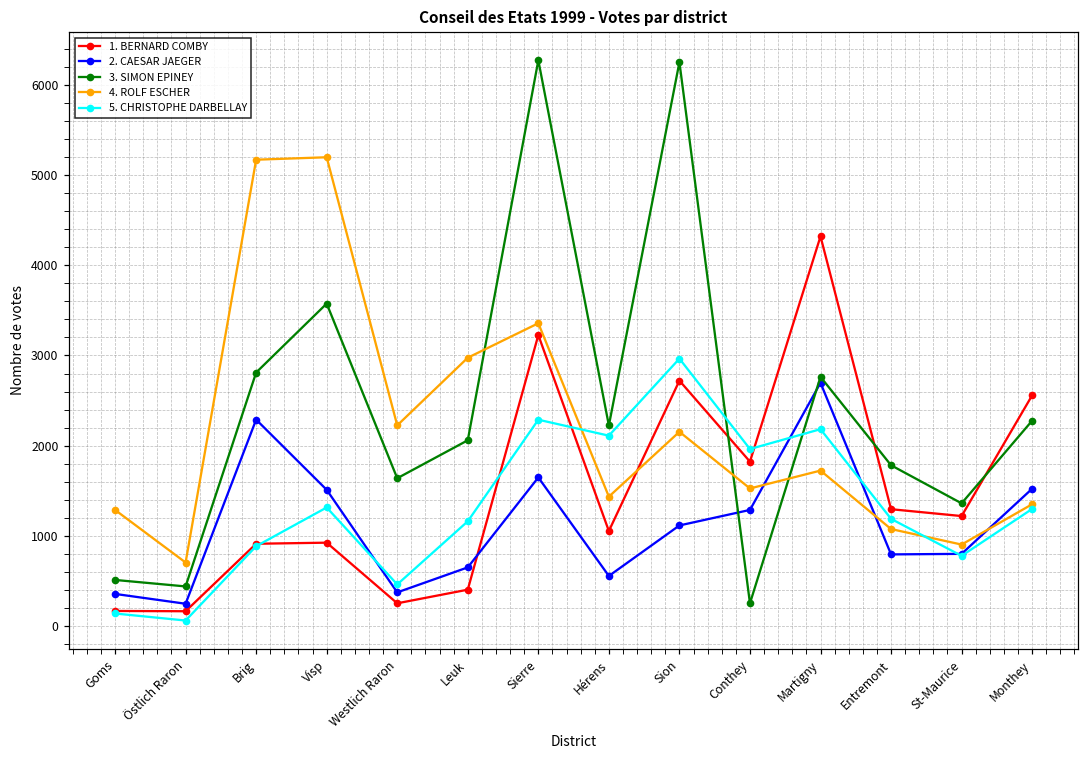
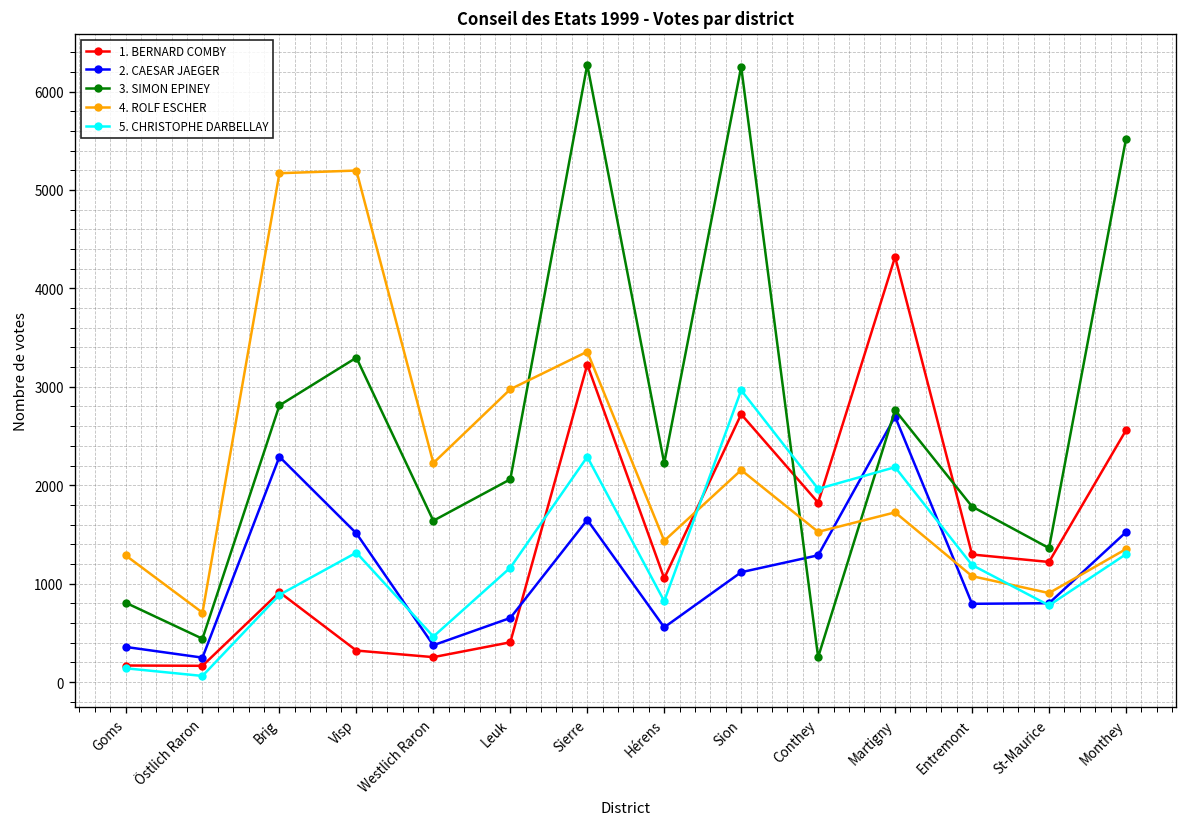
  {
    "1. BERNARD COMBY": {
      "Östlich Raron": 200,
-     "Visp": 900,
+     "Visp": 300,
      "Westlich Raron": 300,
      "Leuk": 400,
      "Sierre": 3200,
      "Hérens": 1100,
      "Sion": 2700,
      "Conthey": 1800,
      "Martigny": 4300,
      "Entremont": 1300,
      "St-Maurice": 1200,
      "Monthey": 2600
    },
    "2. CAESAR JAEGER": {
      "Goms": 400,
      "Östlich Raron": 200,
      "Brig": 2300,
      "Visp": 1500,
      "Westlich Raron": 400,
      "Leuk": 700,
      "Sierre": 1600,
      "Hérens": 600,
      "Sion": 1100,
      "Conthey": 1300,
      "Martigny": 2700,
      "Entremont": 800,
      "Monthey": 1500
    },
    "3. SIMON EPINEY": {
-     "Goms": 500,
+     "Goms": 800,
      "Östlich Raron": 400,
      "Brig": 2800,
-     "Visp": 3600,
+     "Visp": 3300,
      "Westlich Raron": 1600,
      "Leuk": 2100,
      "Sierre": 6300,
      "Hérens": 2200,
      "Sion": 6300,
      "Conthey": 300,
      "Martigny": 2800,
      "Entremont": 1800,
      "St-Maurice": 1400,
-     "Monthey": 2300
+     "Monthey": 5500
    },
    "4. ROLF ESCHER": {
      "Goms": 1300,
      "Östlich Raron": 700,
      "Brig": 5200,
      "Visp": 5200,
      "Westlich Raron": 2200,
      "Leuk": 3000,
      "Sierre": 3400,
      "Hérens": 1400,
      "Sion": 2200,
      "Conthey": 1500,
      "Martigny": 1700,
      "Entremont": 1100,
      "St-Maurice": 900,
      "Monthey": 1400
    },
    "5. CHRISTOPHE DARBELLAY": {
      "Östlich Raron": 100,
      "Visp": 1300,
      "Westlich Raron": 500,
      "Leuk": 1200,
      "Sierre": 2300,
-     "Hérens": 2100,
+     "Hérens": 800,
      "Sion": 3000,
      "Conthey": 2000,
      "Martigny": 2200,
      "Entremont": 1200,
      "Monthey": 1300
    }
  }
